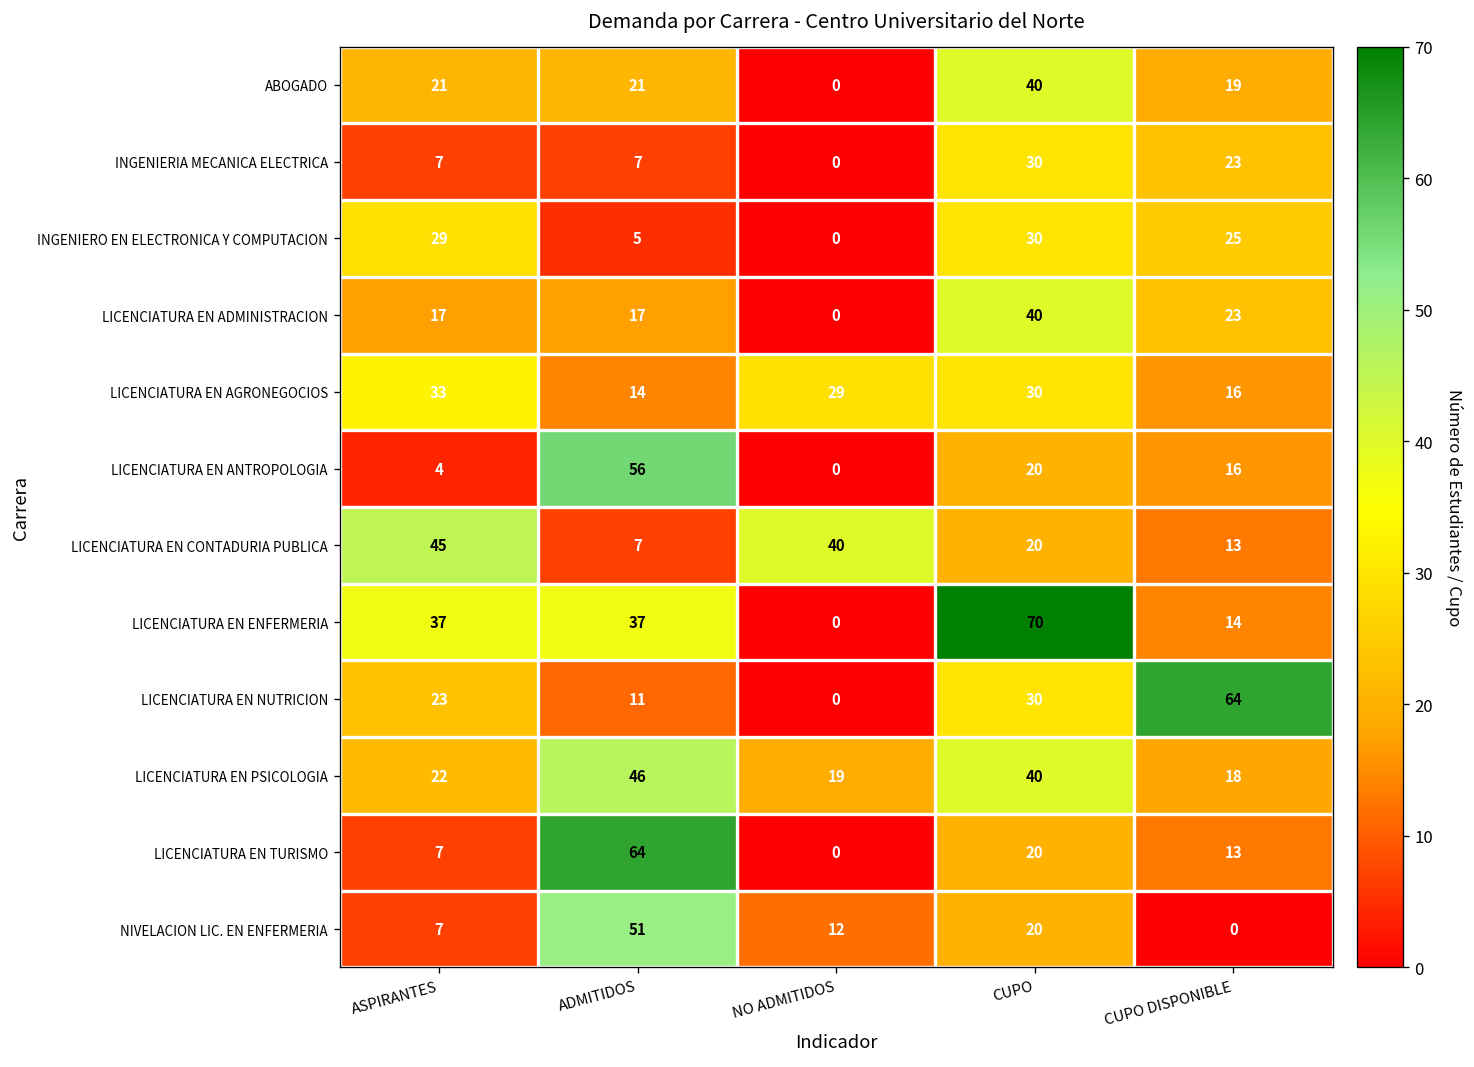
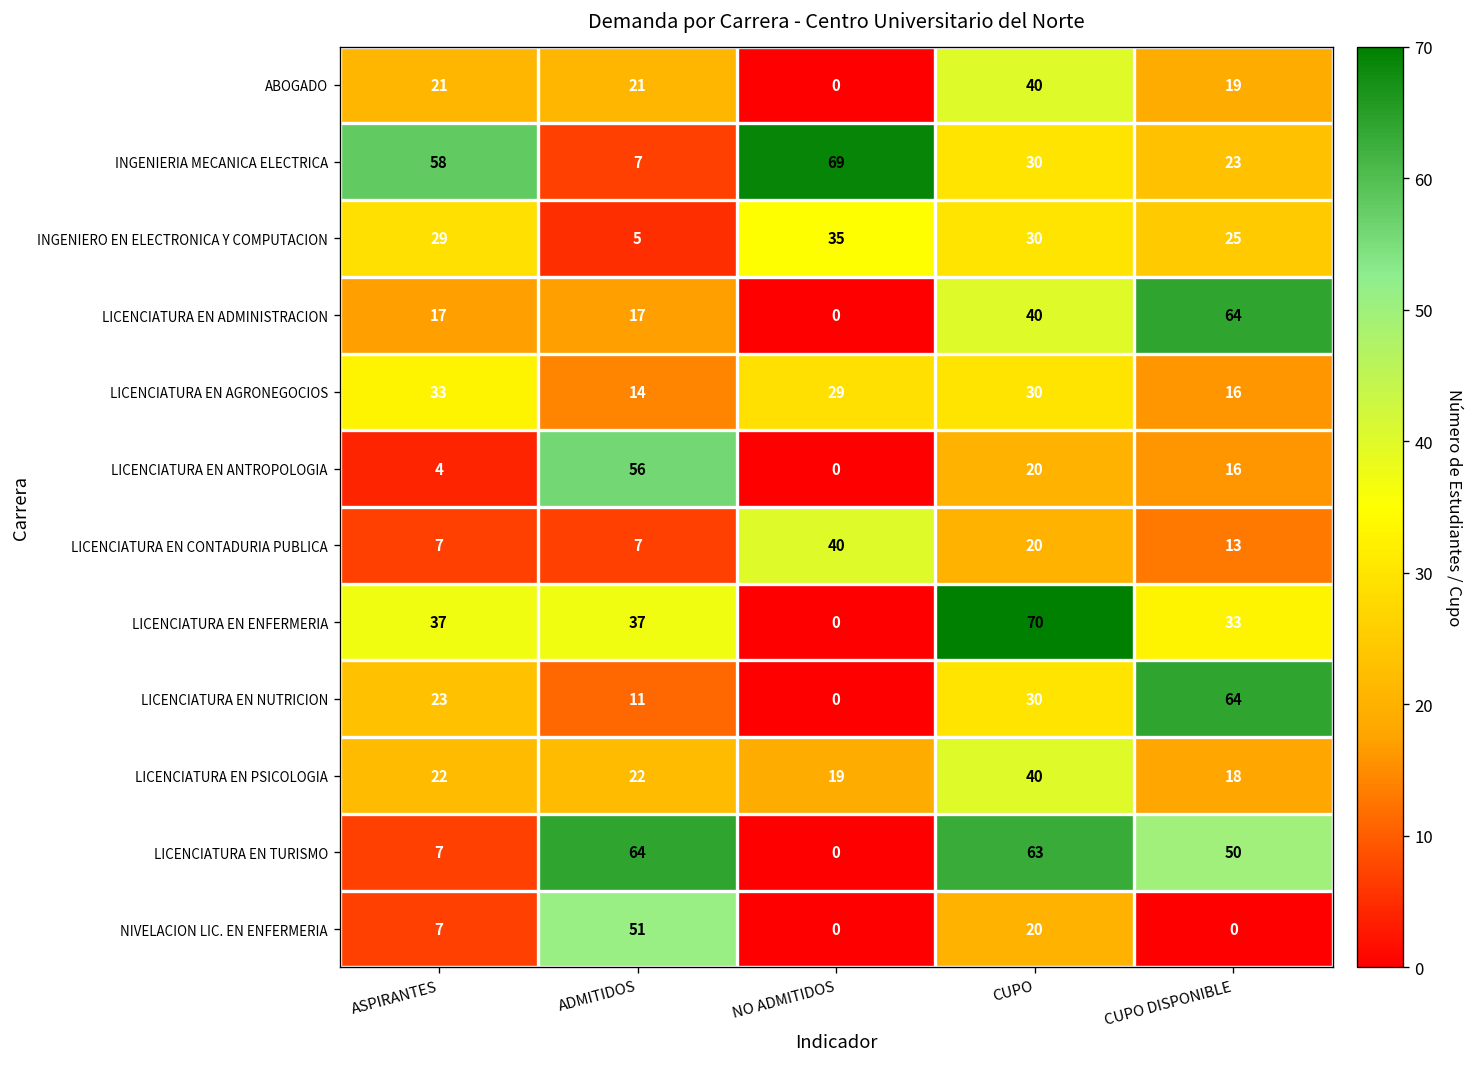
  {
    "ABOGADO": {
      "ASPIRANTES": 21,
      "ADMITIDOS": 21,
      "NO ADMITIDOS": 0,
      "CUPO": 40,
      "CUPO DISPONIBLE": 19
    },
    "INGENIERIA MECANICA ELECTRICA": {
-     "ASPIRANTES": 7,
+     "ASPIRANTES": 58,
      "ADMITIDOS": 7,
-     "NO ADMITIDOS": 0,
+     "NO ADMITIDOS": 69,
      "CUPO": 30,
      "CUPO DISPONIBLE": 23
    },
    "INGENIERO EN ELECTRONICA Y COMPUTACION": {
      "ASPIRANTES": 29,
      "ADMITIDOS": 5,
-     "NO ADMITIDOS": 0,
+     "NO ADMITIDOS": 35,
      "CUPO": 30,
      "CUPO DISPONIBLE": 25
    },
    "LICENCIATURA EN ADMINISTRACION": {
      "ASPIRANTES": 17,
      "ADMITIDOS": 17,
      "NO ADMITIDOS": 0,
      "CUPO": 40,
-     "CUPO DISPONIBLE": 23
+     "CUPO DISPONIBLE": 64
    },
    "LICENCIATURA EN AGRONEGOCIOS": {
      "ASPIRANTES": 33,
      "ADMITIDOS": 14,
      "NO ADMITIDOS": 29,
      "CUPO": 30,
      "CUPO DISPONIBLE": 16
    },
    "LICENCIATURA EN ANTROPOLOGIA": {
      "ASPIRANTES": 4,
      "ADMITIDOS": 56,
      "NO ADMITIDOS": 0,
      "CUPO": 20,
      "CUPO DISPONIBLE": 16
    },
    "LICENCIATURA EN CONTADURIA PUBLICA": {
-     "ASPIRANTES": 45,
+     "ASPIRANTES": 7,
      "ADMITIDOS": 7,
      "NO ADMITIDOS": 40,
      "CUPO": 20,
      "CUPO DISPONIBLE": 13
    },
    "LICENCIATURA EN ENFERMERIA": {
      "ASPIRANTES": 37,
      "ADMITIDOS": 37,
      "NO ADMITIDOS": 0,
      "CUPO": 70,
-     "CUPO DISPONIBLE": 14
+     "CUPO DISPONIBLE": 33
    },
    "LICENCIATURA EN NUTRICION": {
      "ASPIRANTES": 23,
      "ADMITIDOS": 11,
      "NO ADMITIDOS": 0,
      "CUPO": 30,
      "CUPO DISPONIBLE": 64
    },
    "LICENCIATURA EN PSICOLOGIA": {
      "ASPIRANTES": 22,
-     "ADMITIDOS": 46,
+     "ADMITIDOS": 22,
      "NO ADMITIDOS": 19,
      "CUPO": 40,
      "CUPO DISPONIBLE": 18
    },
    "LICENCIATURA EN TURISMO": {
      "ASPIRANTES": 7,
      "ADMITIDOS": 64,
      "NO ADMITIDOS": 0,
-     "CUPO": 20,
-     "CUPO DISPONIBLE": 13
+     "CUPO": 63,
+     "CUPO DISPONIBLE": 50
    },
    "NIVELACION LIC. EN ENFERMERIA": {
      "ASPIRANTES": 7,
      "ADMITIDOS": 51,
-     "NO ADMITIDOS": 12,
+     "NO ADMITIDOS": 0,
      "CUPO": 20,
      "CUPO DISPONIBLE": 0
    }
  }
